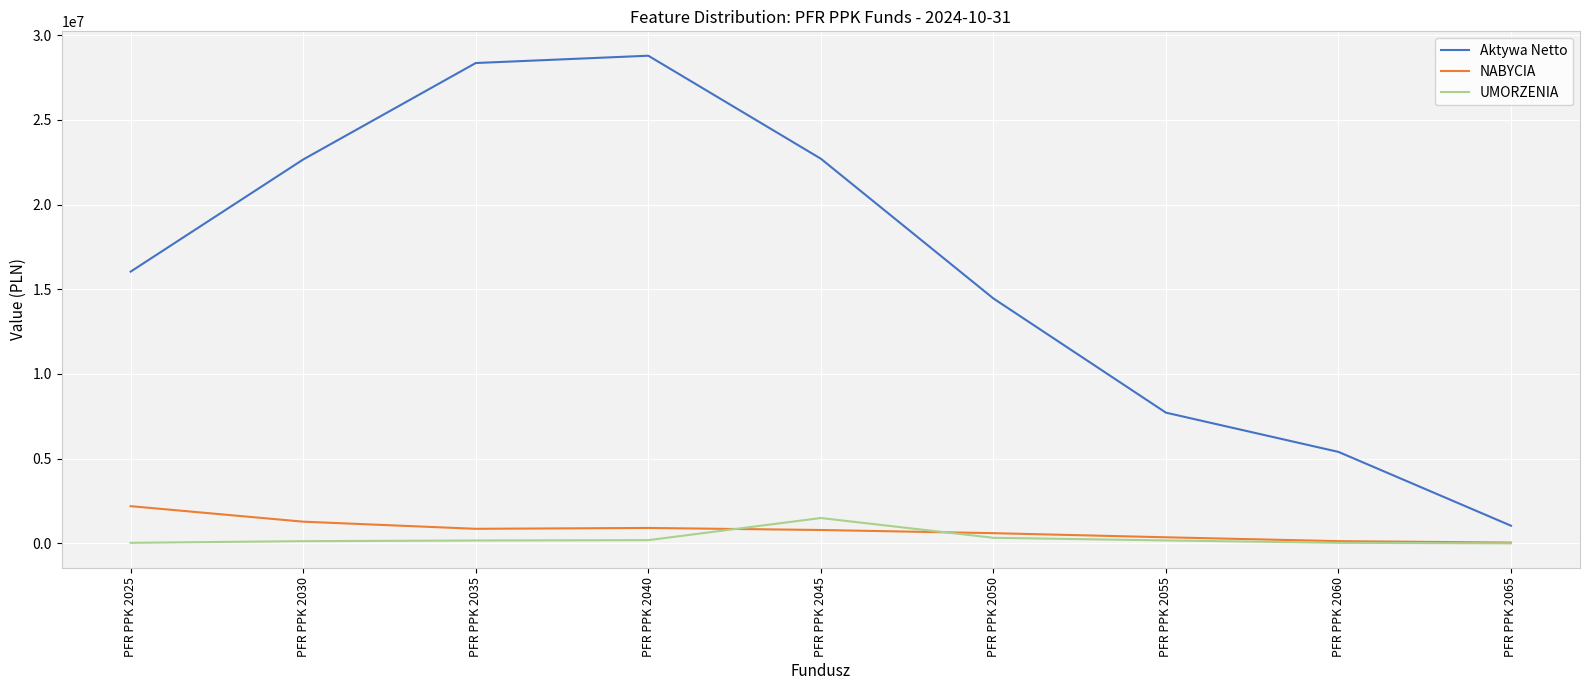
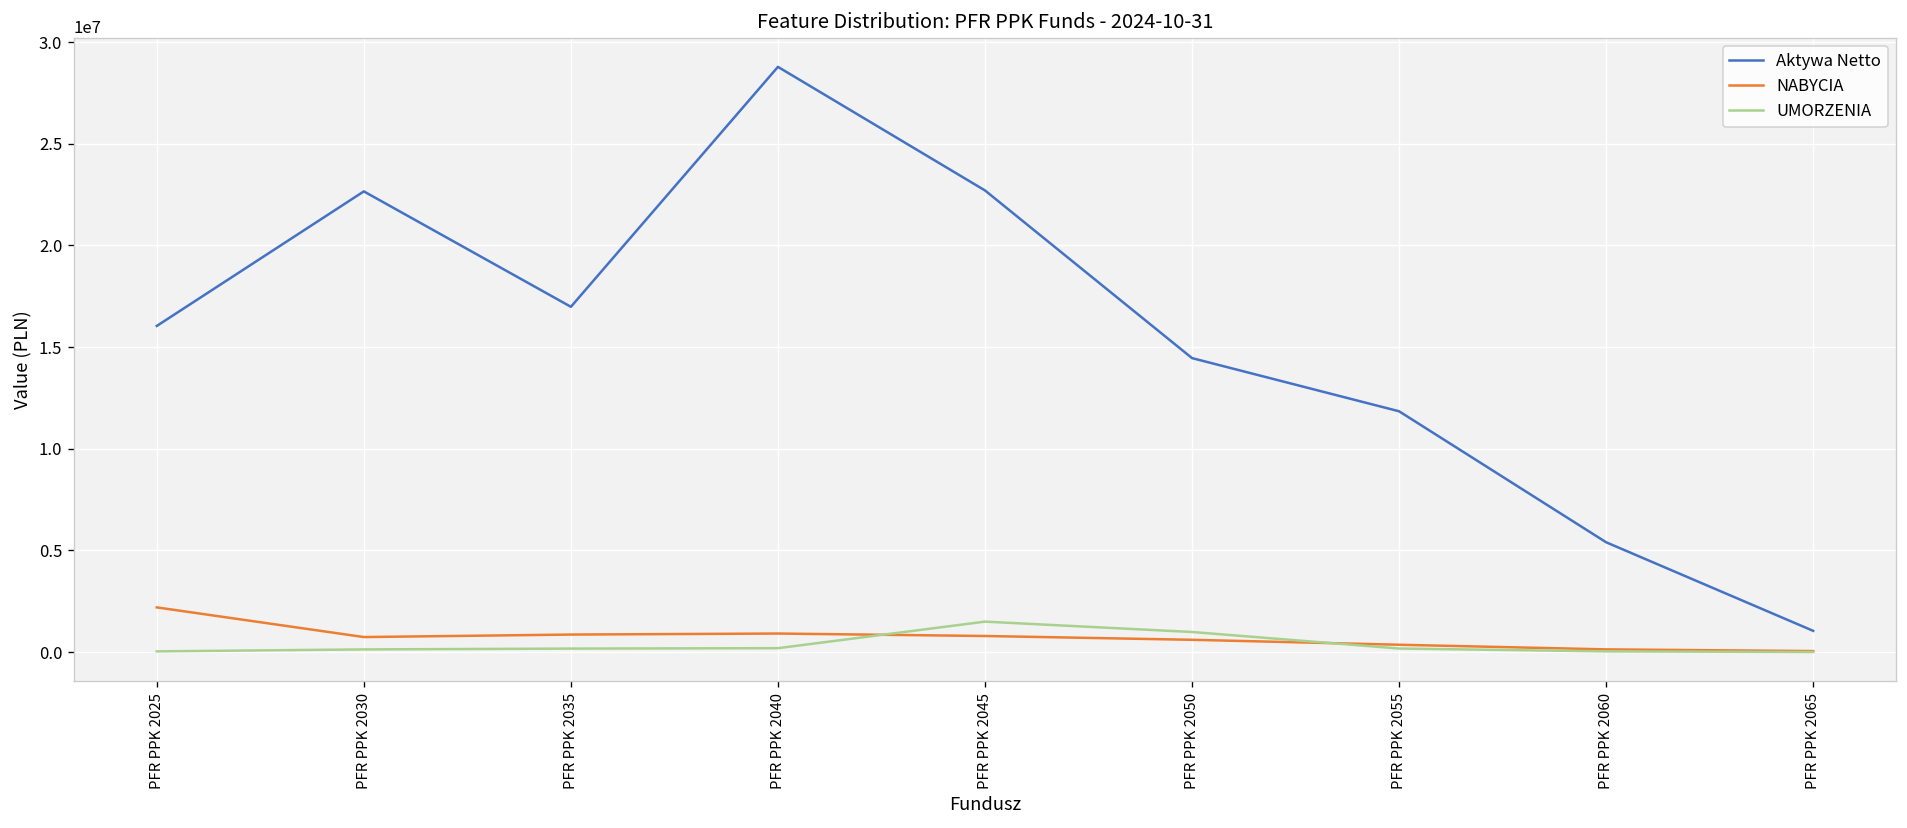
  {
    "Aktywa Netto": {
      "PFR PPK 2025": 16000000,
      "PFR PPK 2030": 22700000,
-     "PFR PPK 2035": 28400000,
+     "PFR PPK 2035": 17000000,
      "PFR PPK 2040": 28800000,
      "PFR PPK 2045": 22700000,
      "PFR PPK 2050": 14500000,
-     "PFR PPK 2055": 7700000,
+     "PFR PPK 2055": 11800000,
      "PFR PPK 2060": 5400000,
      "PFR PPK 2065": 1000000
    },
    "NABYCIA": {
      "PFR PPK 2025": 2200000,
-     "PFR PPK 2030": 1300000,
+     "PFR PPK 2030": 700000,
      "PFR PPK 2035": 900000,
      "PFR PPK 2040": 900000,
      "PFR PPK 2045": 800000,
      "PFR PPK 2050": 600000,
      "PFR PPK 2055": 400000
    },
    "UMORZENIA": {
      "PFR PPK 2025": 0,
      "PFR PPK 2030": 100000,
      "PFR PPK 2035": 200000,
      "PFR PPK 2040": 200000,
      "PFR PPK 2045": 1500000,
-     "PFR PPK 2050": 300000,
+     "PFR PPK 2050": 1000000,
      "PFR PPK 2055": 200000
    }
  }
